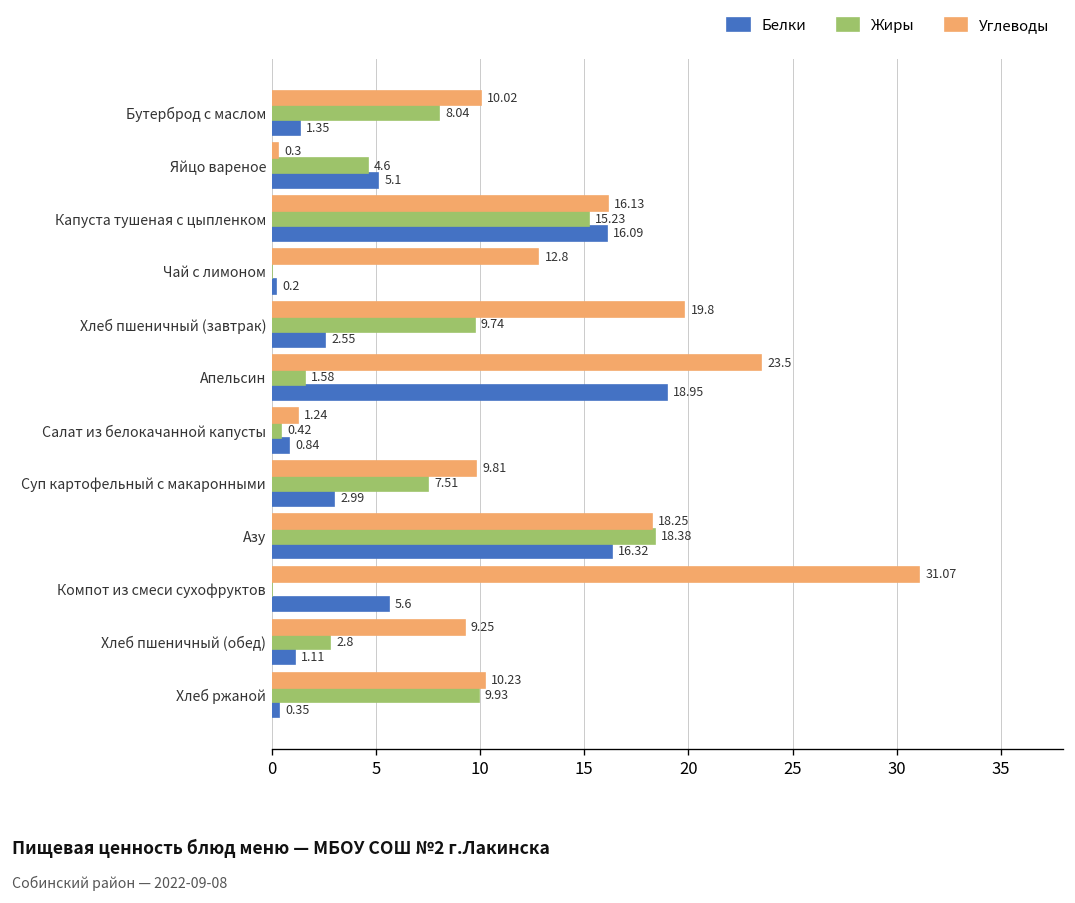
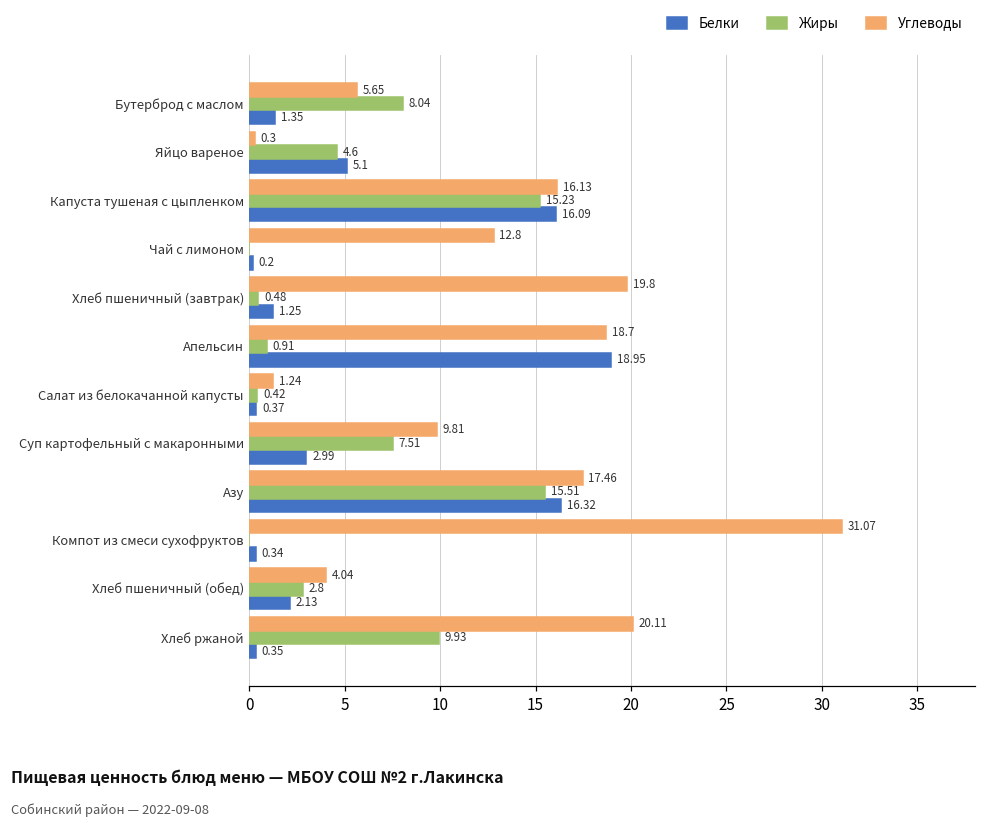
  {
    "Белки": {
      "Бутерброд с маслом": 1.35,
      "Яйцо вареное": 5.1,
      "Капуста тушеная с цыпленком": 16.09,
      "Чай с лимоном": 0.2,
-     "Хлеб пшеничный (завтрак)": 2.55,
+     "Хлеб пшеничный (завтрак)": 1.25,
      "Апельсин": 18.95,
-     "Салат из белокачанной капусты": 0.84,
+     "Салат из белокачанной капусты": 0.37,
      "Суп картофельный с макаронными": 2.99,
      "Азу": 16.32,
-     "Компот из смеси сухофруктов": 5.6,
-     "Хлеб пшеничный (обед)": 1.11,
+     "Компот из смеси сухофруктов": 0.34,
+     "Хлеб пшеничный (обед)": 2.13,
      "Хлеб ржаной": 0.35
    },
    "Жиры": {
      "Бутерброд с маслом": 8.04,
      "Яйцо вареное": 4.6,
      "Капуста тушеная с цыпленком": 15.23,
-     "Хлеб пшеничный (завтрак)": 9.74,
-     "Апельсин": 1.58,
+     "Хлеб пшеничный (завтрак)": 0.48,
+     "Апельсин": 0.91,
      "Салат из белокачанной капусты": 0.42,
      "Суп картофельный с макаронными": 7.51,
-     "Азу": 18.38,
+     "Азу": 15.51,
      "Хлеб пшеничный (обед)": 2.8,
      "Хлеб ржаной": 9.93
    },
    "Углеводы": {
-     "Бутерброд с маслом": 10.02,
+     "Бутерброд с маслом": 5.65,
      "Яйцо вареное": 0.3,
      "Капуста тушеная с цыпленком": 16.13,
      "Чай с лимоном": 12.8,
      "Хлеб пшеничный (завтрак)": 19.8,
-     "Апельсин": 23.5,
+     "Апельсин": 18.7,
      "Салат из белокачанной капусты": 1.24,
      "Суп картофельный с макаронными": 9.81,
-     "Азу": 18.25,
+     "Азу": 17.46,
      "Компот из смеси сухофруктов": 31.07,
-     "Хлеб пшеничный (обед)": 9.25,
-     "Хлеб ржаной": 10.23
+     "Хлеб пшеничный (обед)": 4.04,
+     "Хлеб ржаной": 20.11
    }
  }
